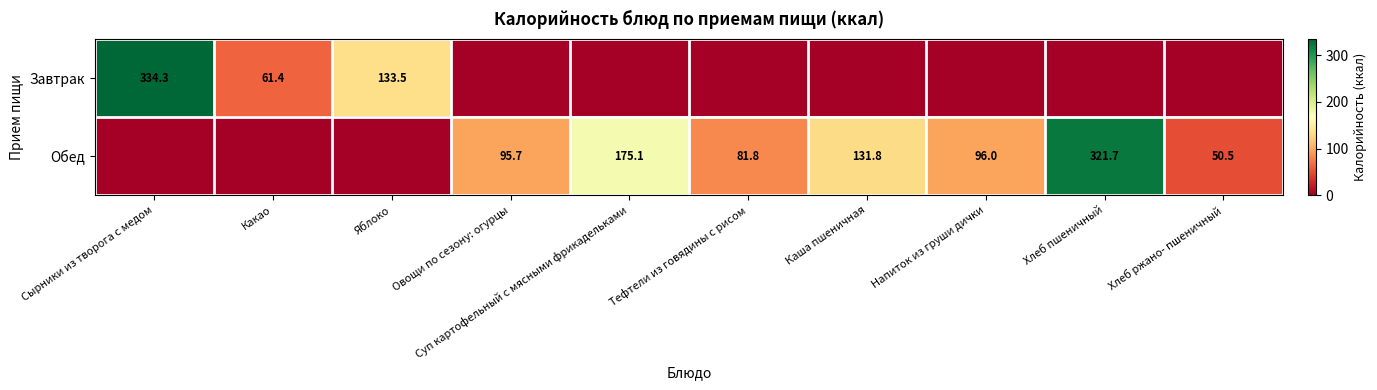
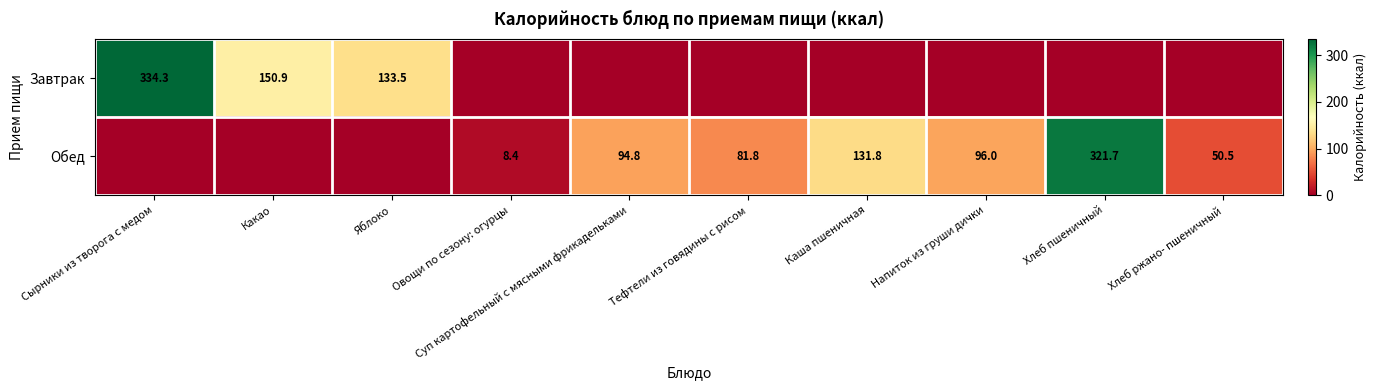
  {
    "Завтрак": {
      "Сырники из творога с медом": 334.3,
-     "Какао": 61.4,
+     "Какао": 150.9,
      "Яблоко": 133.5
    },
    "Обед": {
-     "Овощи по сезону: огурцы": 95.7,
-     "Суп картофельный с мясными фрикадельками": 175.1,
+     "Овощи по сезону: огурцы": 8.4,
+     "Суп картофельный с мясными фрикадельками": 94.8,
      "Тефтели из говядины с рисом": 81.8,
      "Каша пшеничная": 131.8,
      "Напиток из груши дички": 96.0,
      "Хлеб пшеничный": 321.7,
      "Хлеб ржано- пшеничный": 50.5
    }
  }
